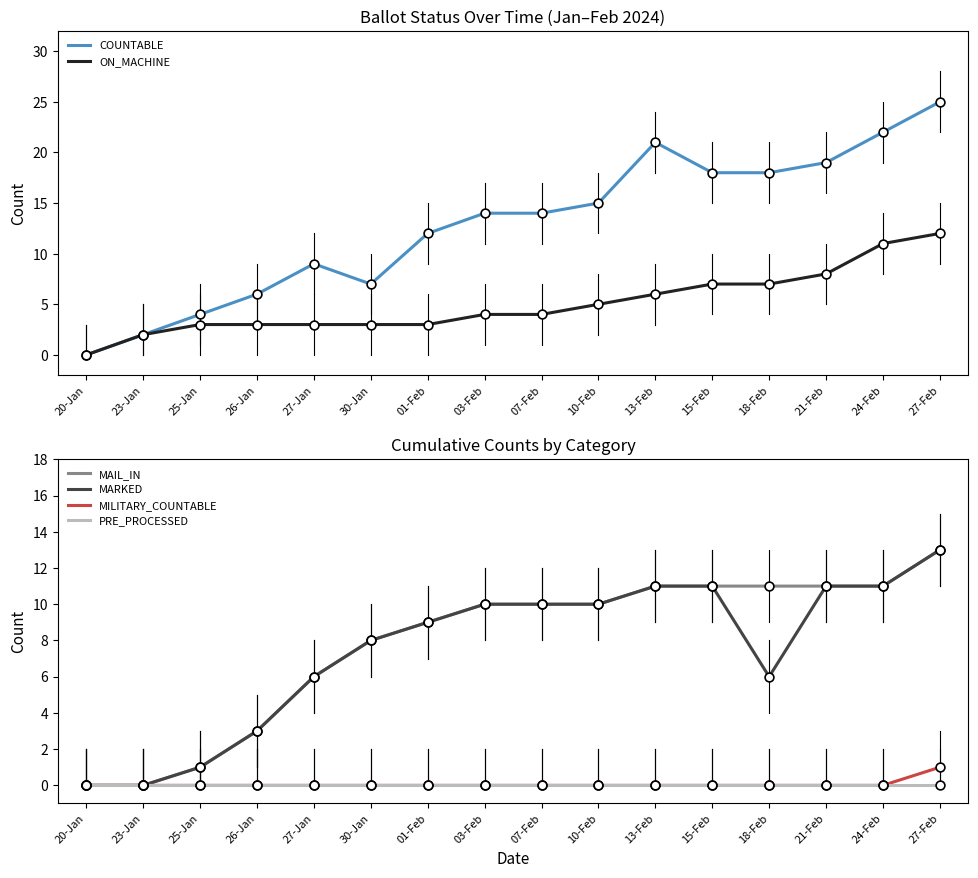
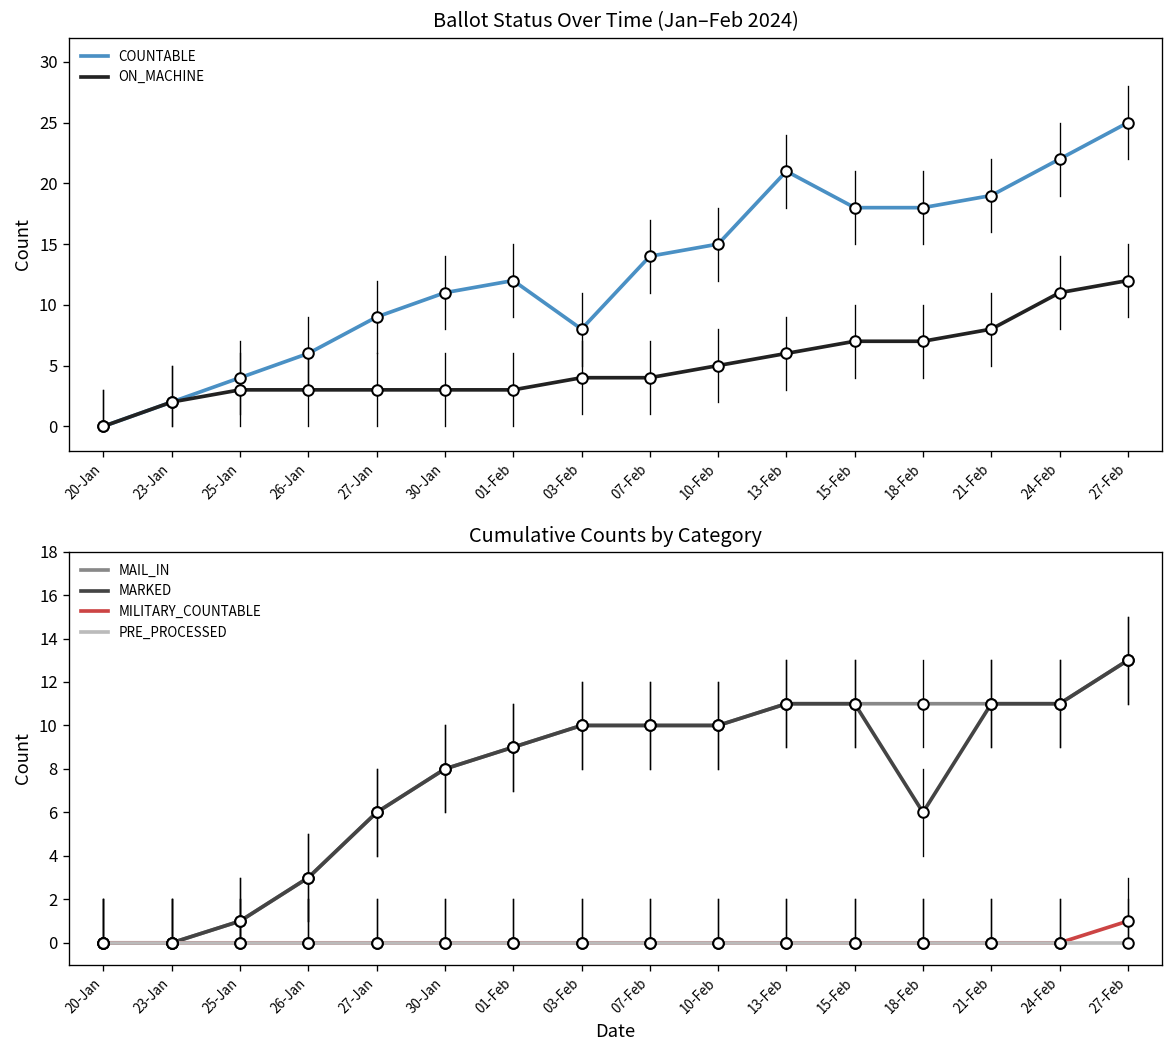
  {
    "Ballot Status Over Time (Jan–Feb 2024)": {
      "COUNTABLE": {
        "25-Jan": 4,
        "27-Jan": 9,
-       "30-Jan": 7,
+       "30-Jan": 11,
        "01-Feb": 12,
-       "03-Feb": 14,
+       "03-Feb": 8,
        "07-Feb": 14,
        "10-Feb": 15,
        "13-Feb": 21,
        "15-Feb": 18,
        "18-Feb": 18,
        "21-Feb": 19,
        "24-Feb": 22,
        "27-Feb": 25
      }
    },
    "Cumulative Counts by Category": {
      "MAIL_IN": {
        "18-Feb": 11.0
      },
      "MARKED": {
        "18-Feb": 6.0
      },
      "MILITARY_COUNTABLE": {
        "27-Feb": 1.0
      }
    }
  }
